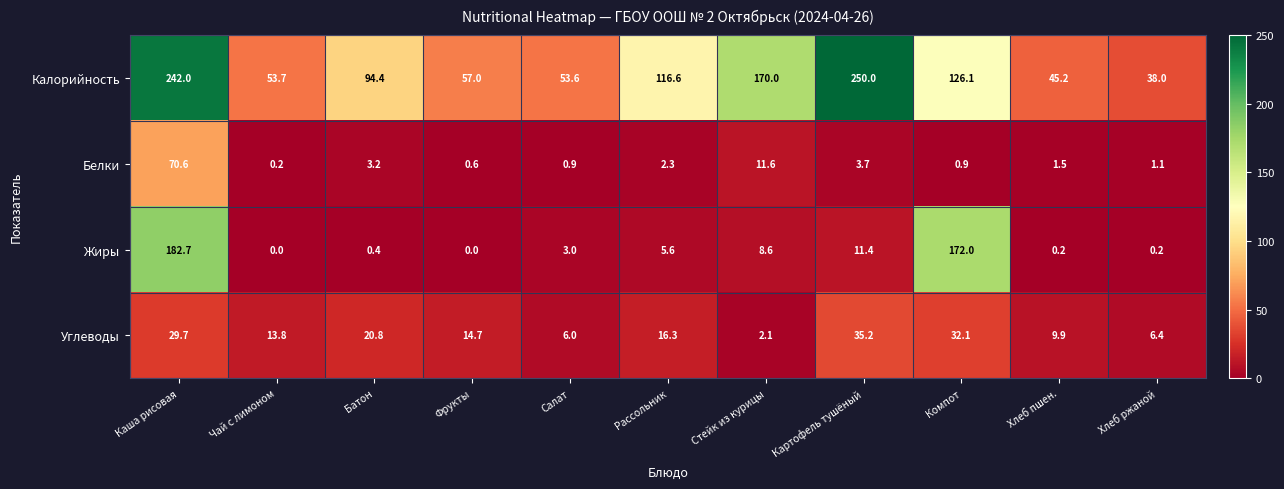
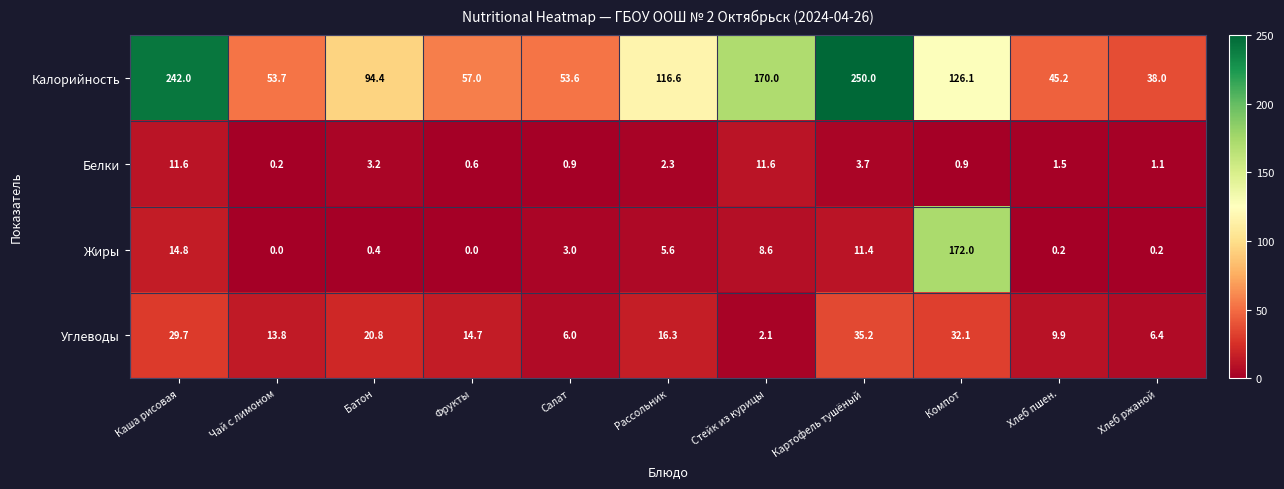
  {
    "Калорийность": {
      "Каша рисовая": 242.0,
      "Чай с лимоном": 53.7,
      "Батон": 94.4,
      "Фрукты": 57.0,
      "Салат": 53.6,
      "Рассольник": 116.6,
      "Стейк из курицы": 170.0,
      "Картофель тушёный": 250.0,
      "Компот": 126.1,
      "Хлеб пшен.": 45.2,
      "Хлеб ржаной": 38.0
    },
    "Белки": {
-     "Каша рисовая": 70.6,
+     "Каша рисовая": 11.6,
      "Чай с лимоном": 0.2,
      "Батон": 3.2,
      "Фрукты": 0.6,
      "Салат": 0.9,
      "Рассольник": 2.3,
      "Стейк из курицы": 11.6,
      "Картофель тушёный": 3.7,
      "Компот": 0.9,
      "Хлеб пшен.": 1.5,
      "Хлеб ржаной": 1.1
    },
    "Жиры": {
-     "Каша рисовая": 182.7,
+     "Каша рисовая": 14.8,
      "Чай с лимоном": 0.0,
      "Батон": 0.4,
      "Фрукты": 0.0,
      "Салат": 3.0,
      "Рассольник": 5.6,
      "Стейк из курицы": 8.6,
      "Картофель тушёный": 11.4,
      "Компот": 172.0,
      "Хлеб пшен.": 0.2,
      "Хлеб ржаной": 0.2
    },
    "Углеводы": {
      "Каша рисовая": 29.7,
      "Чай с лимоном": 13.8,
      "Батон": 20.8,
      "Фрукты": 14.7,
      "Салат": 6.0,
      "Рассольник": 16.3,
      "Стейк из курицы": 2.1,
      "Картофель тушёный": 35.2,
      "Компот": 32.1,
      "Хлеб пшен.": 9.9,
      "Хлеб ржаной": 6.4
    }
  }
